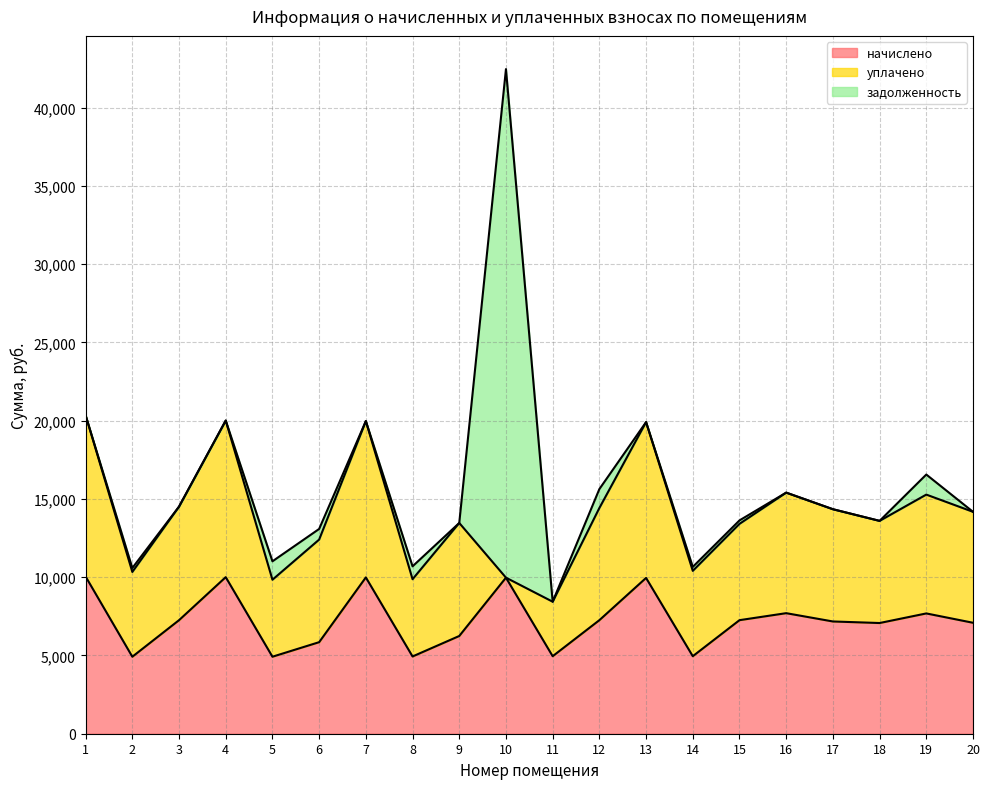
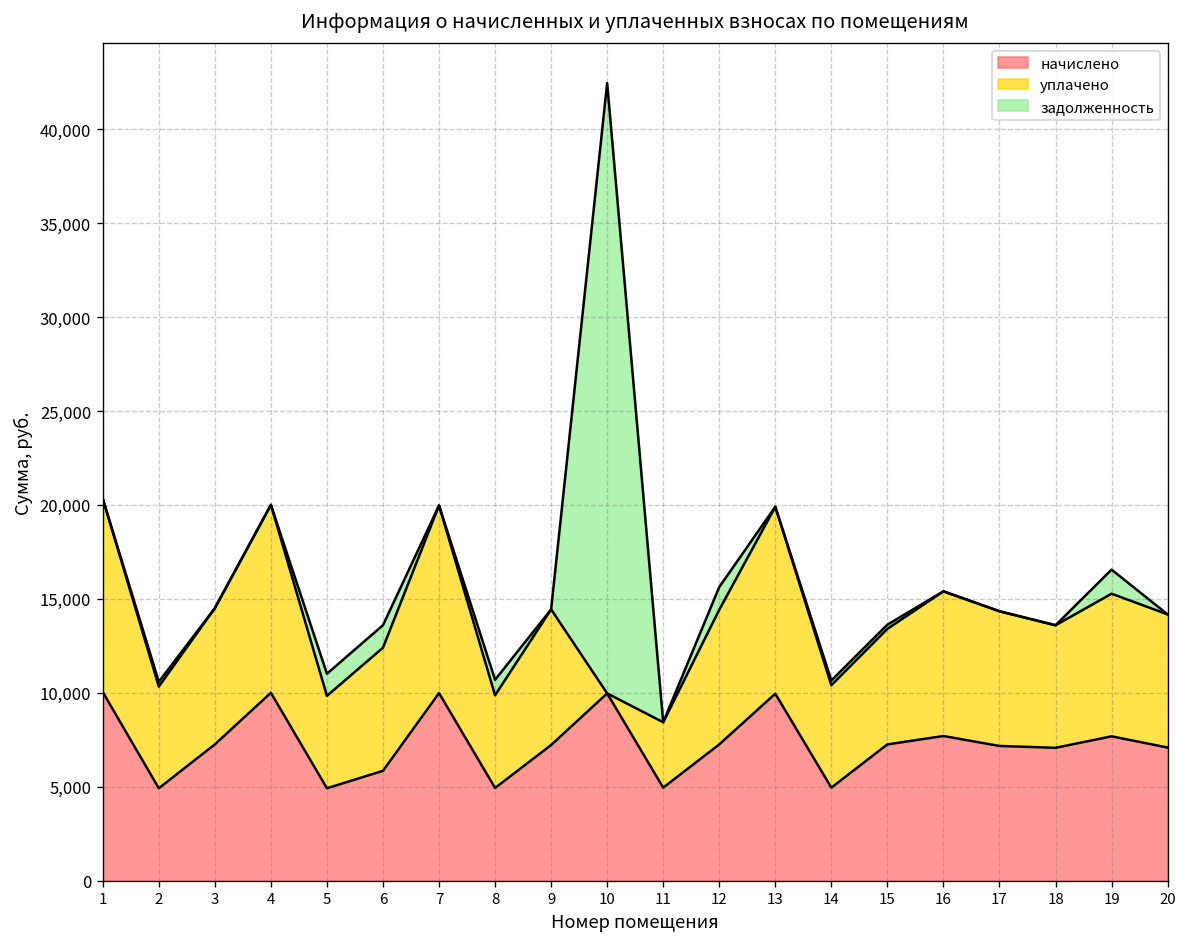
  {
    "начислено": {
      "1": "10,000",
      "2": "4,900",
      "3": "7,300",
      "4": "10,000",
      "5": "4,900",
      "6": "5,800",
      "7": "10,000",
      "8": "4,900",
-     "9": "6,200",
+     "9": "7,200",
      "11": "5,000",
      "12": "7,300",
      "13": "10,000",
      "14": "5,000",
      "15": "7,300",
      "16": "7,700",
      "17": "7,200",
      "18": "7,100",
      "19": "7,700",
      "20": "7,100"
    },
    "уплачено": {
      "2": "5,400",
      "5": "4,900",
      "6": "6,600",
      "8": "4,900",
      "12": "7,200",
      "14": "5,500",
      "15": "6,200",
      "19": "7,600"
    },
    "задолженность": {
      "2": "300",
      "5": "1,200",
-     "6": "700",
+     "6": "1,200",
      "8": "800",
      "10": "32,500",
      "12": "1,200",
      "14": "300",
      "15": "200",
      "19": "1,300"
    }
  }
